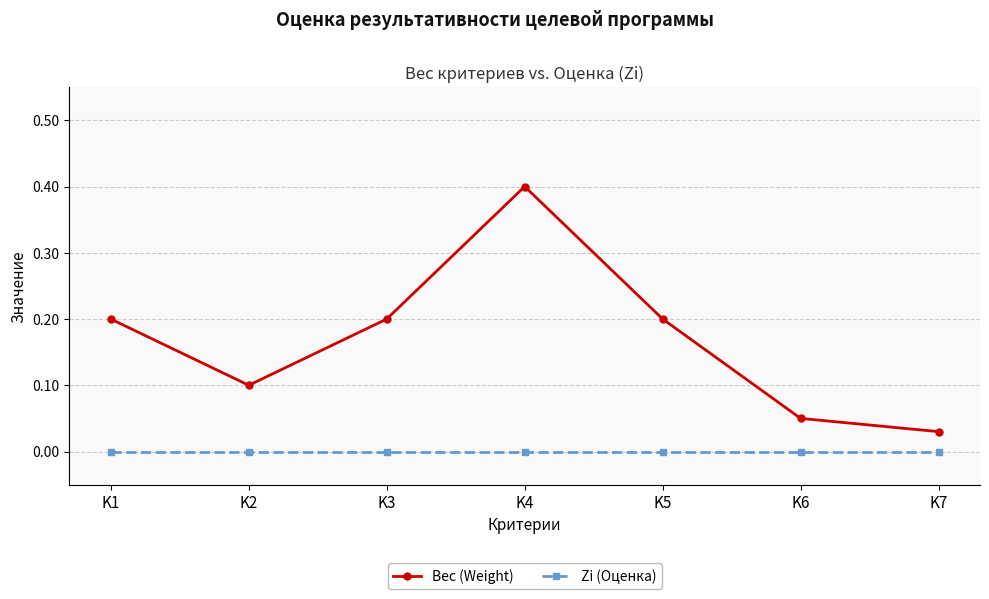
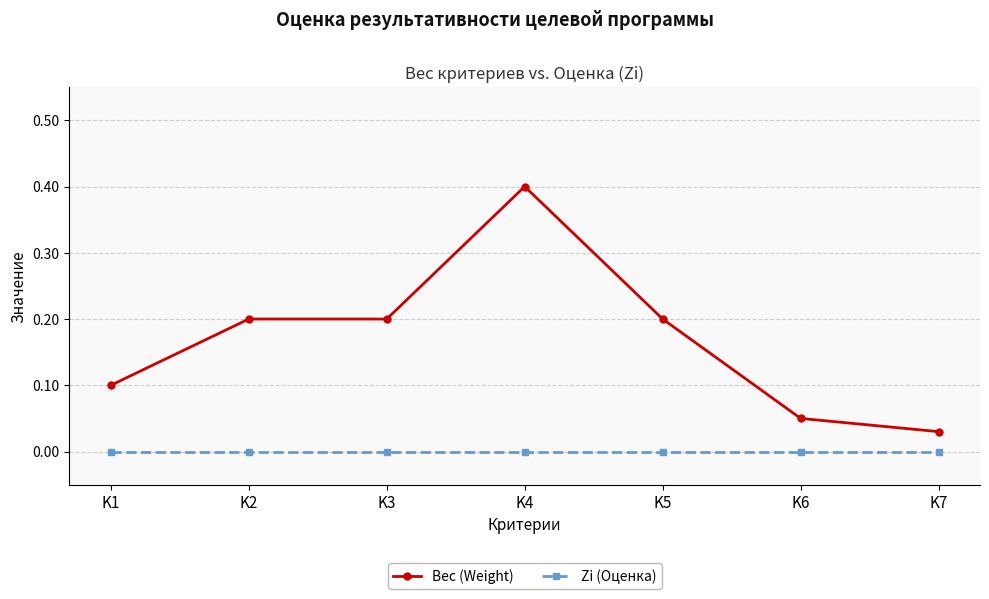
  {
    "Вес (Weight)": {
-     "K1": 0.2,
-     "K2": 0.1,
+     "K1": 0.1,
+     "K2": 0.2,
      "K3": 0.2,
      "K4": 0.4,
      "K5": 0.2,
      "K6": 0.05,
      "K7": 0.03
    },
    "Zi (Оценка)": {
      "K1": 0.0,
      "K2": 0.0,
      "K3": 0.0,
      "K4": 0.0,
      "K5": 0.0,
      "K6": 0.0,
      "K7": 0.0
    }
  }
